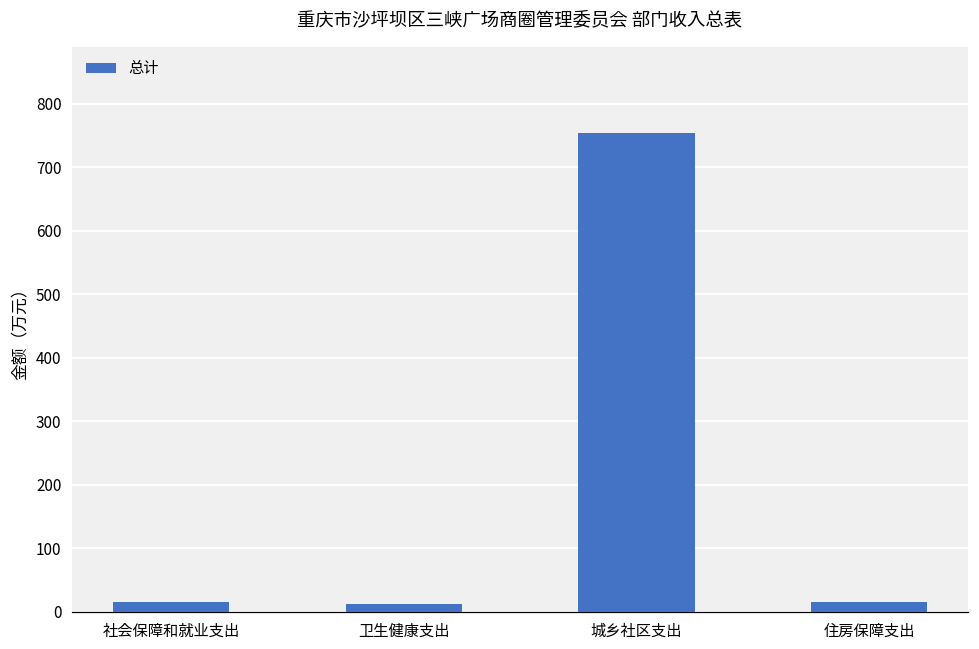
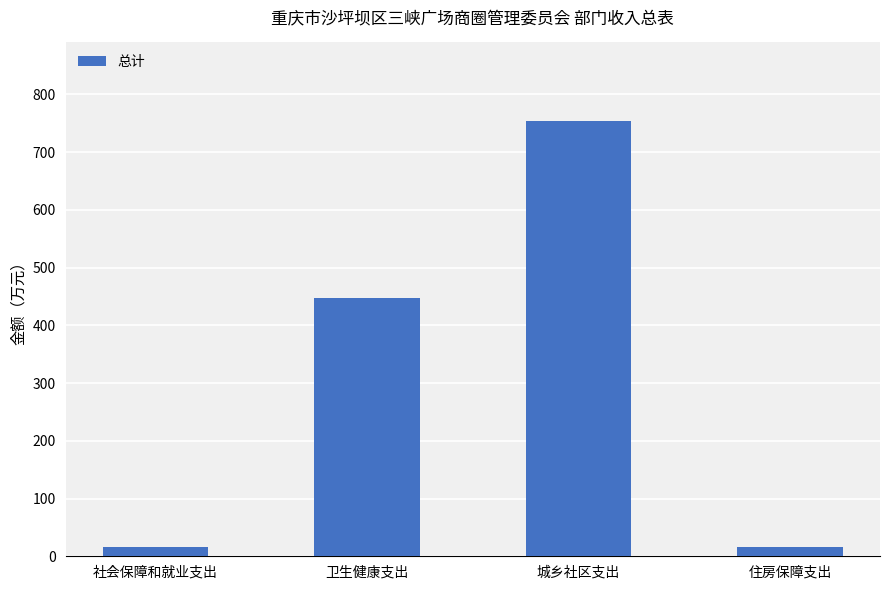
  {
    "社会保障和就业支出": 20,
-   "卫生健康支出": 10,
+   "卫生健康支出": 450,
    "城乡社区支出": 750,
    "住房保障支出": 20
  }
